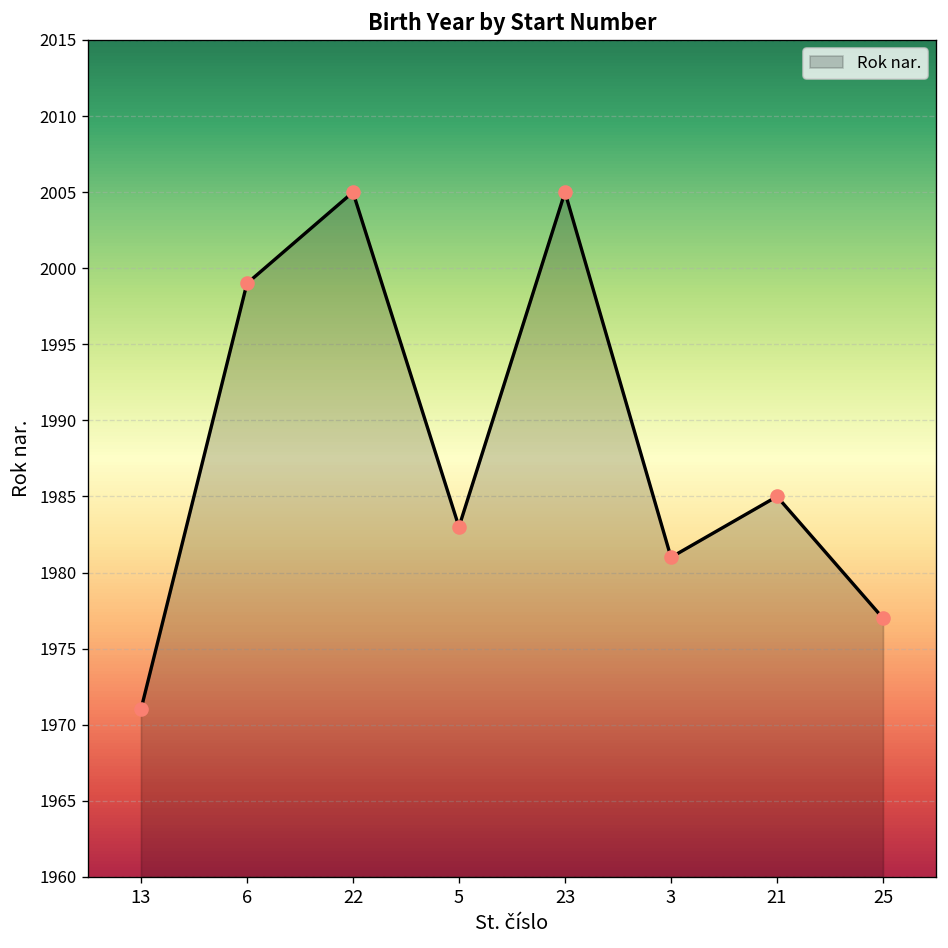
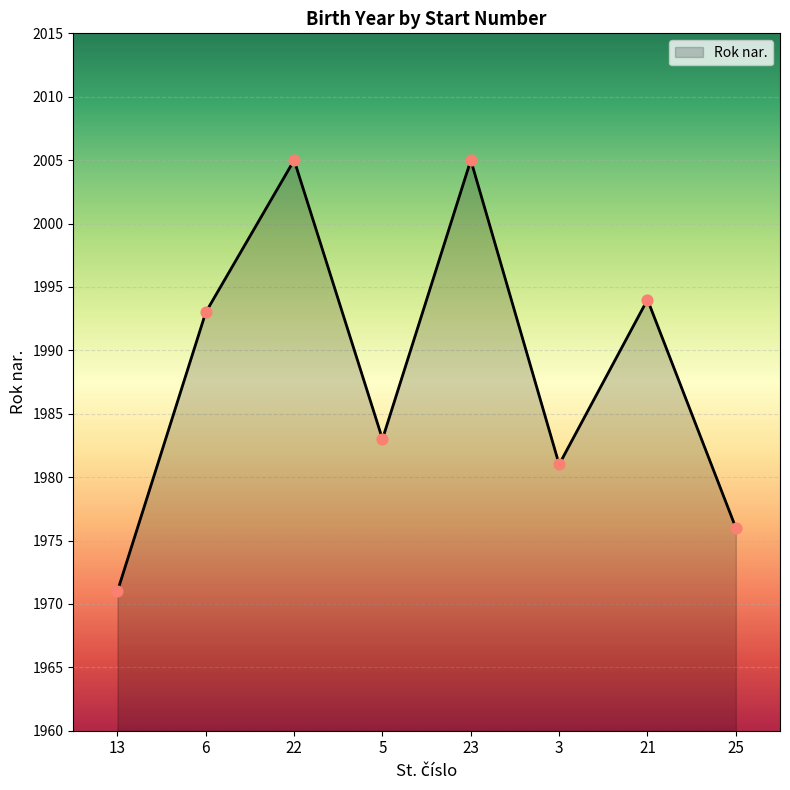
  {
    "13": 1971,
-   "6": 1999,
+   "6": 1993,
    "22": 2005,
    "5": 1983,
    "23": 2005,
    "3": 1981,
-   "21": 1985,
-   "25": 1977
+   "21": 1994,
+   "25": 1976
  }
